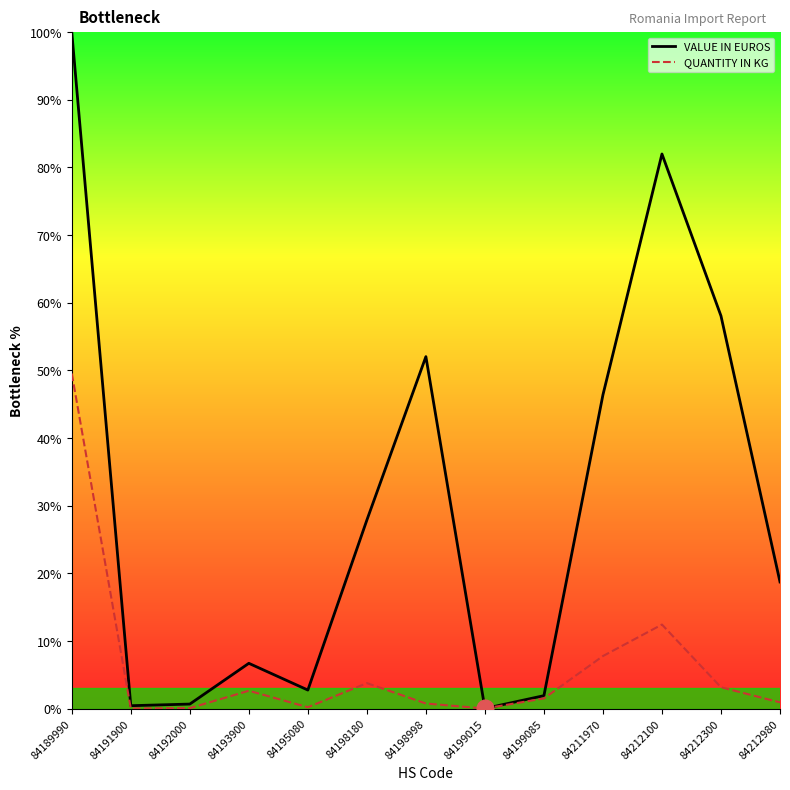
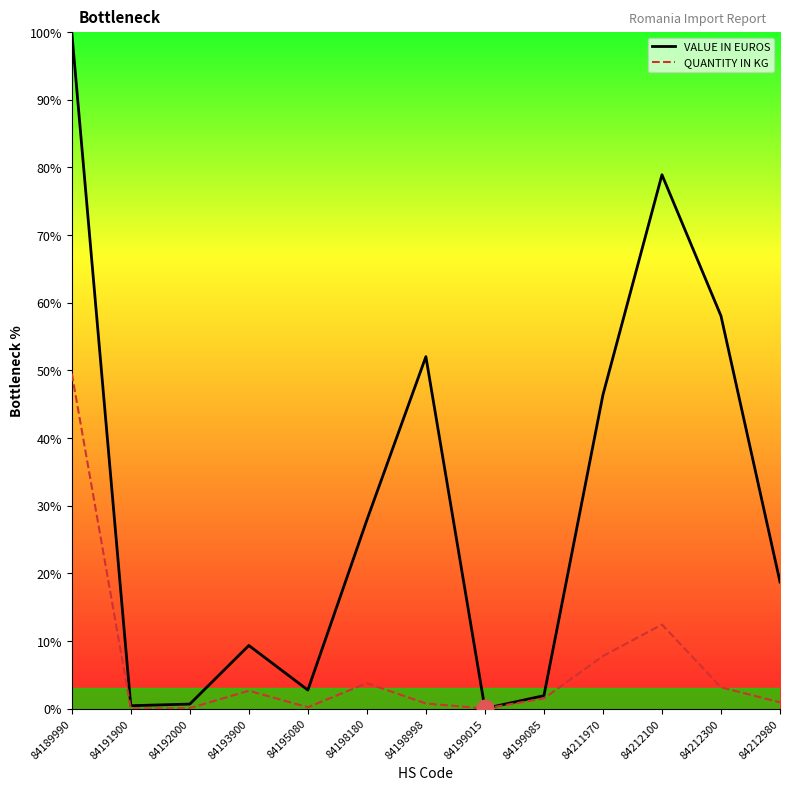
  {
    "VALUE IN EUROS": {
      "84189990": "100%",
-     "84193900": "7%",
+     "84193900": "9%",
      "84198180": "28%",
      "84198998": "52%",
      "84211970": "46%",
-     "84212100": "82%",
+     "84212100": "79%",
      "84212300": "58%",
      "84212980": "19%"
    }
  }
